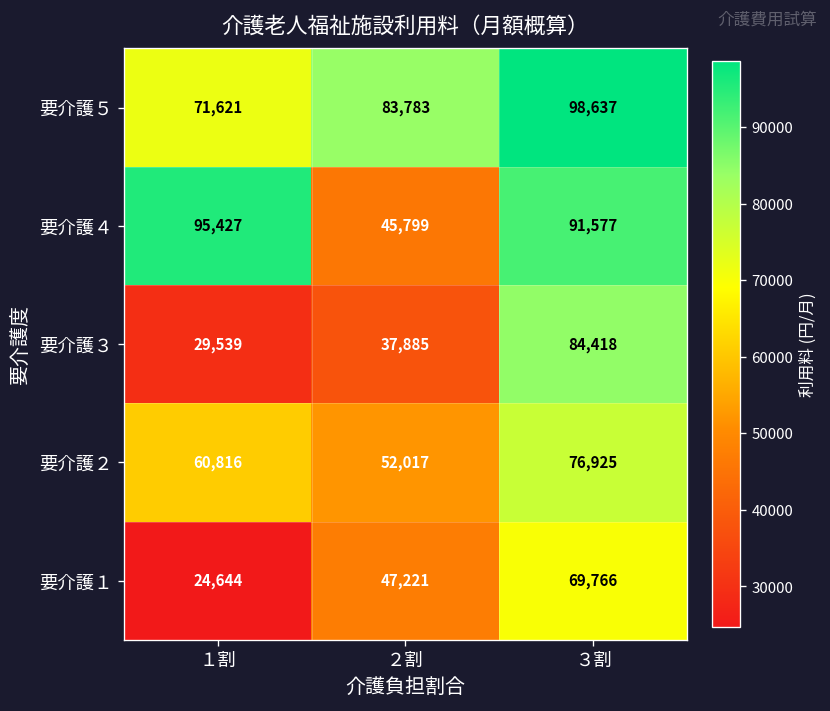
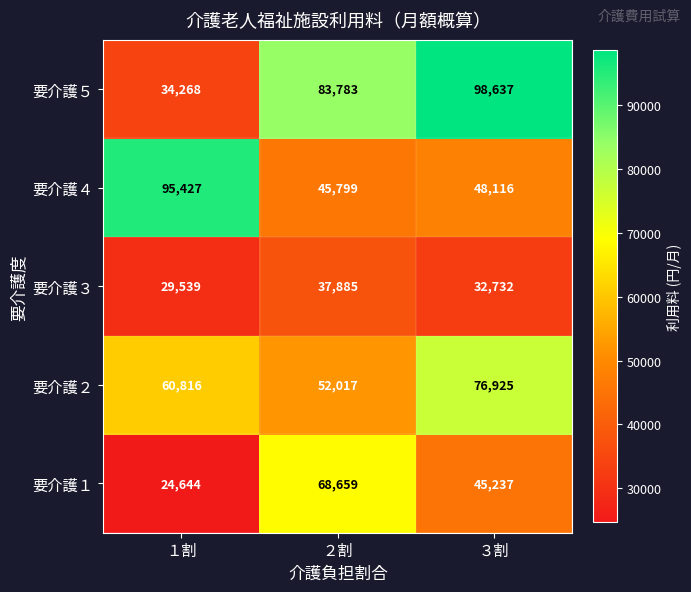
  {
    "要介護５": {
-     "１割": "71,621",
+     "１割": "34,268",
      "２割": "83,783",
      "３割": "98,637"
    },
    "要介護４": {
      "１割": "95,427",
      "２割": "45,799",
-     "３割": "91,577"
+     "３割": "48,116"
    },
    "要介護３": {
      "１割": "29,539",
      "２割": "37,885",
-     "３割": "84,418"
+     "３割": "32,732"
    },
    "要介護２": {
      "１割": "60,816",
      "２割": "52,017",
      "３割": "76,925"
    },
    "要介護１": {
      "１割": "24,644",
-     "２割": "47,221",
-     "３割": "69,766"
+     "２割": "68,659",
+     "３割": "45,237"
    }
  }
